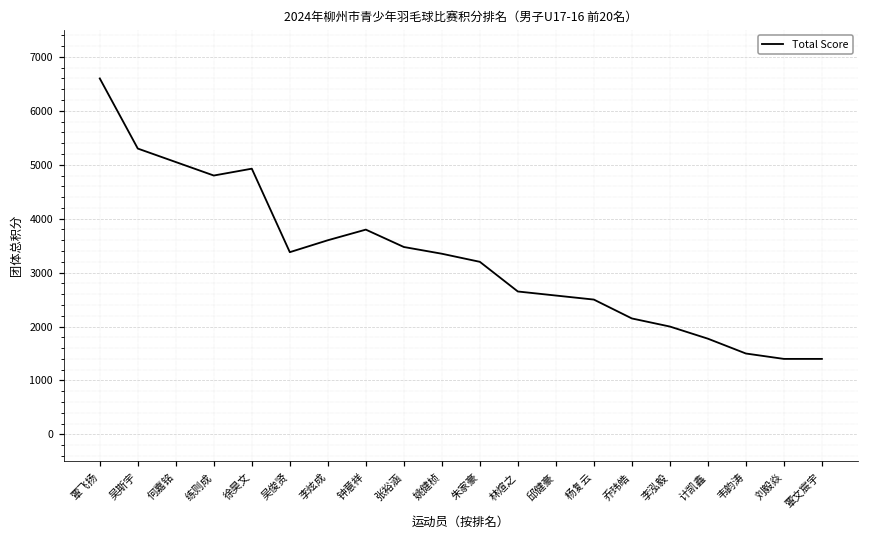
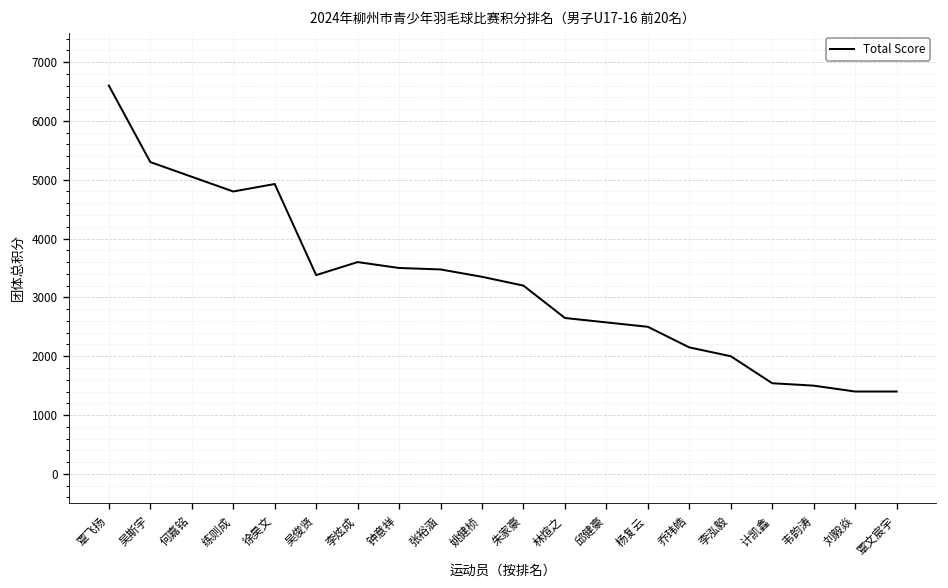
  {
    "覃飞扬": 6600,
    "吴斯宇": 5300,
    "何嘉铭": 5100,
    "练则成": 4800,
    "徐昊文": 4900,
    "吴俊贤": 3400,
    "李炫成": 3600,
-   "钟意祥": 3800,
+   "钟意祥": 3500,
    "张裕涵": 3500,
    "姚健桢": 3400,
    "朱家豪": 3200,
    "林煊之": 2700,
    "邱健豪": 2600,
    "杨复云": 2500,
    "乔玮皓": 2200,
    "李泓毅": 2000,
-   "计凯鑫": 1800,
+   "计凯鑫": 1500,
    "韦韵涛": 1500,
    "刘毅焱": 1400,
    "覃文宸宇": 1400
  }
